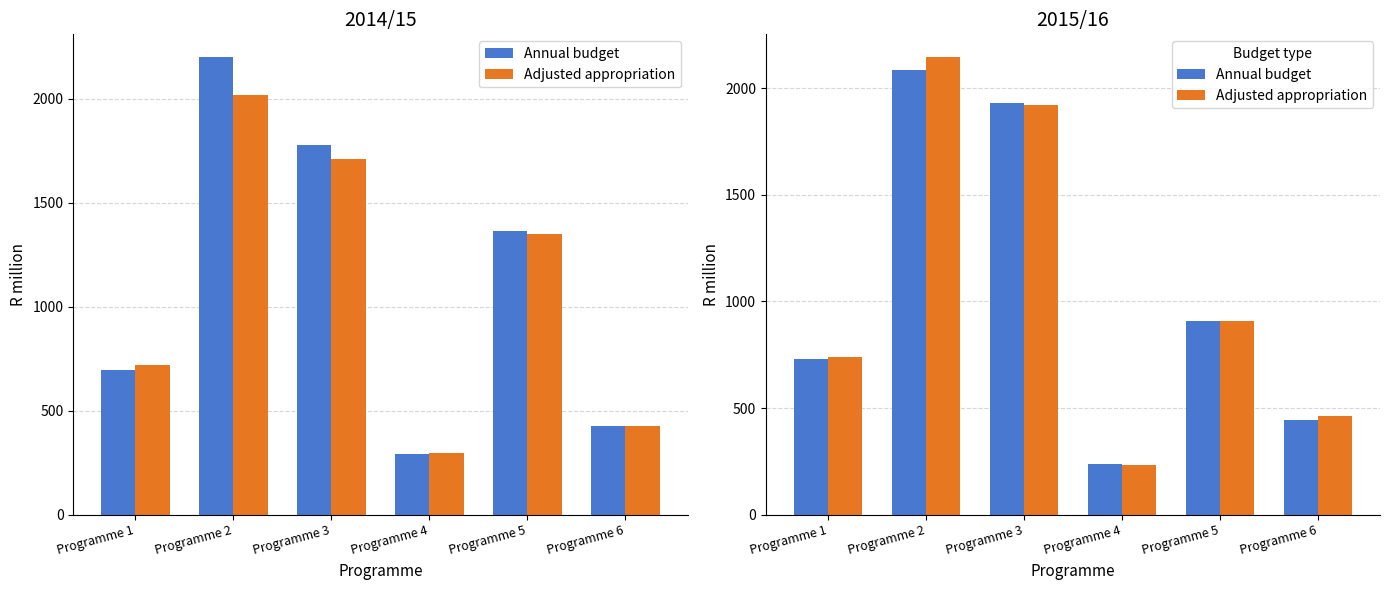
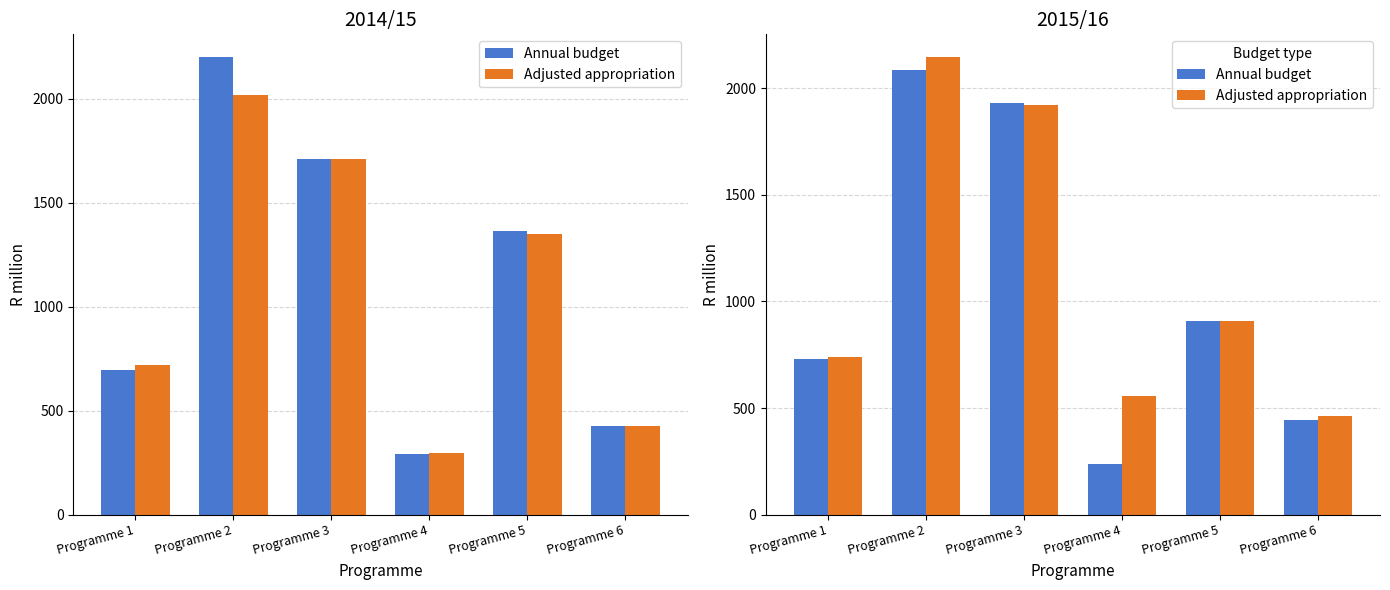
  {
    "2014/15": {
      "Annual budget": {
        "Programme 1": 690,
        "Programme 2": 2200,
-       "Programme 3": 1780,
+       "Programme 3": 1710,
        "Programme 4": 290,
        "Programme 5": 1360,
        "Programme 6": 430
      },
      "Adjusted appropriation": {
        "Programme 1": 720,
        "Programme 2": 2020,
        "Programme 3": 1710,
        "Programme 4": 300,
        "Programme 5": 1350,
        "Programme 6": 430
      }
    },
    "2015/16": {
      "Annual budget": {
        "Programme 1": 730,
        "Programme 2": 2080,
        "Programme 3": 1930,
        "Programme 4": 240,
        "Programme 5": 910,
        "Programme 6": 440
      },
      "Adjusted appropriation": {
        "Programme 1": 740,
        "Programme 2": 2140,
        "Programme 3": 1920,
-       "Programme 4": 230,
+       "Programme 4": 560,
        "Programme 5": 910,
        "Programme 6": 470
      }
    }
  }
